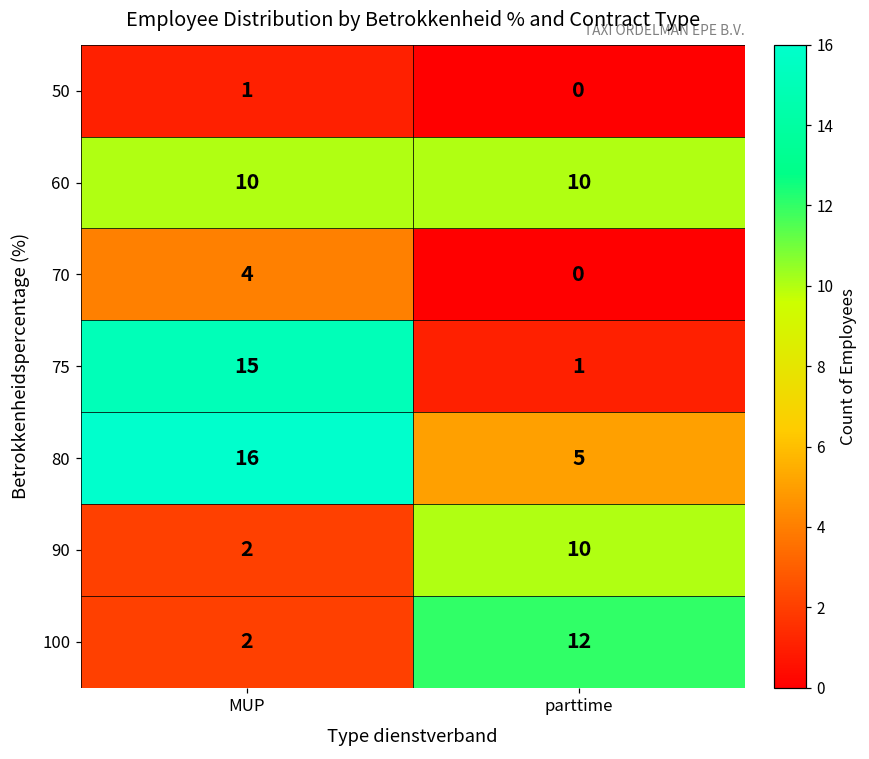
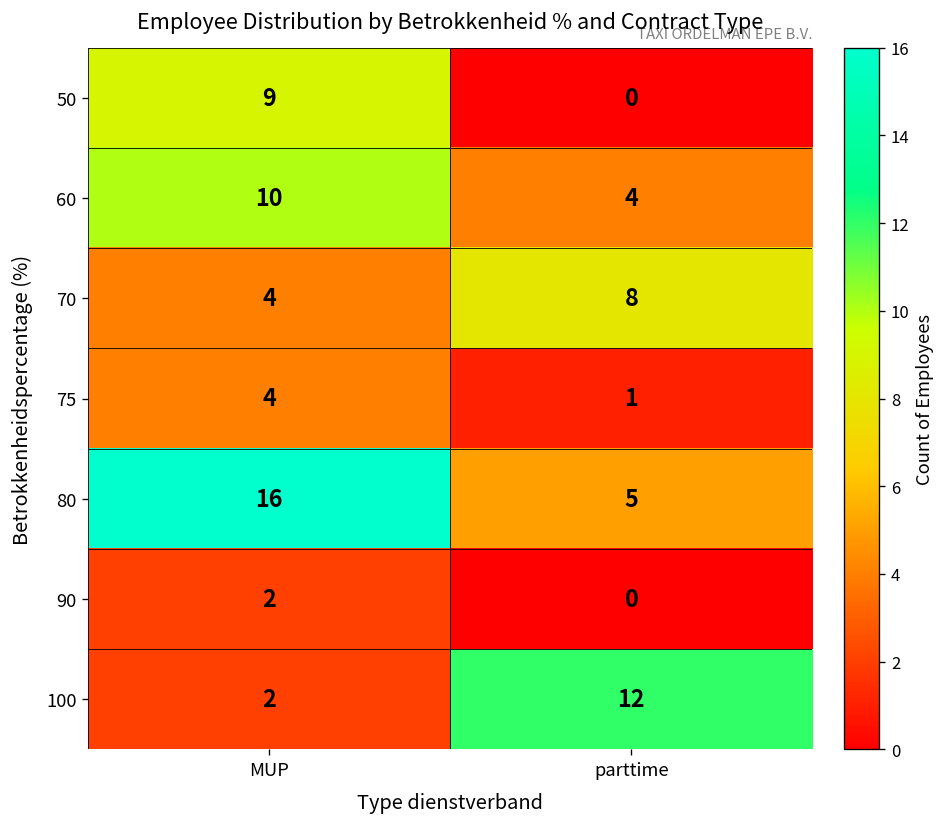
  {
    "50": {
-     "MUP": 1,
+     "MUP": 9,
      "parttime": 0
    },
    "60": {
      "MUP": 10,
-     "parttime": 10
+     "parttime": 4
    },
    "70": {
      "MUP": 4,
-     "parttime": 0
+     "parttime": 8
    },
    "75": {
-     "MUP": 15,
+     "MUP": 4,
      "parttime": 1
    },
    "80": {
      "MUP": 16,
      "parttime": 5
    },
    "90": {
      "MUP": 2,
-     "parttime": 10
+     "parttime": 0
    },
    "100": {
      "MUP": 2,
      "parttime": 12
    }
  }
